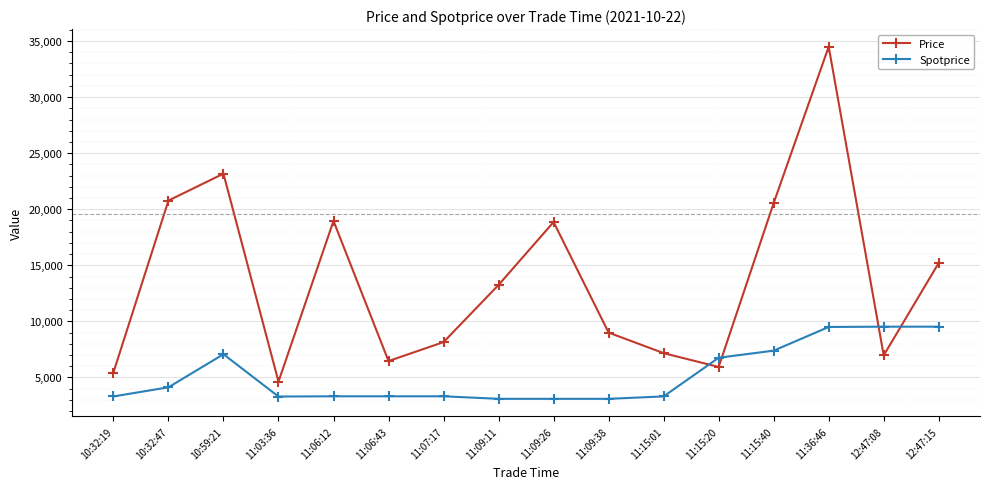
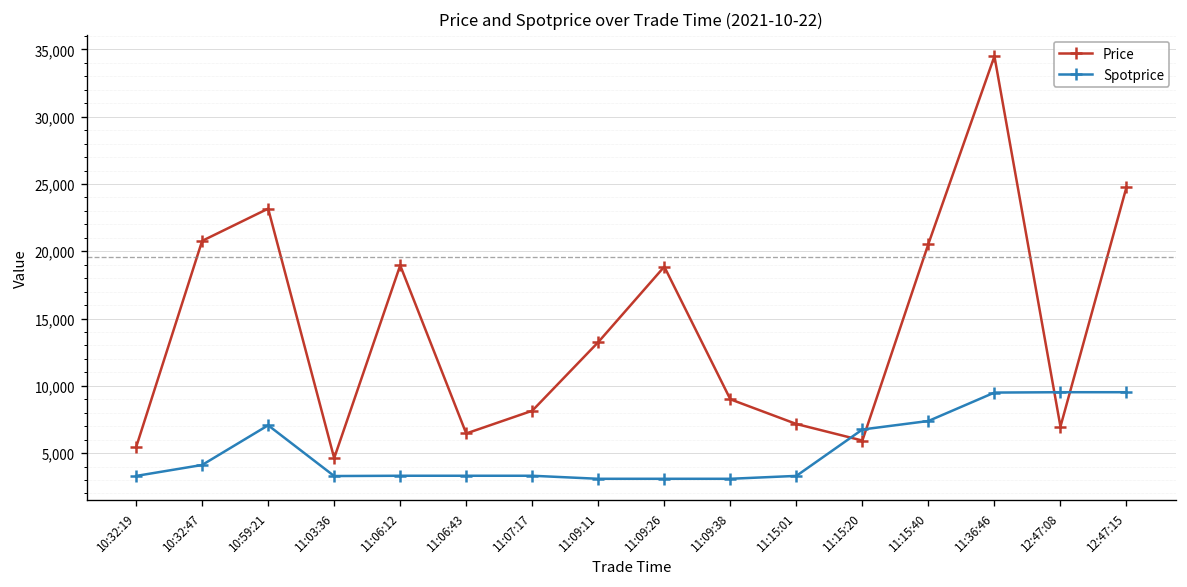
  {
    "Price": {
      "10:32:19": "5,400",
      "10:32:47": "20,800",
      "10:59:21": "23,200",
      "11:03:36": "4,600",
      "11:06:12": "19,000",
      "11:06:43": "6,500",
      "11:07:17": "8,200",
      "11:09:11": "13,300",
      "11:09:26": "18,900",
      "11:09:38": "9,000",
      "11:15:01": "7,200",
      "11:15:20": "5,900",
      "11:15:40": "20,600",
      "11:36:46": "34,500",
      "12:47:08": "7,000",
-     "12:47:15": "15,200"
+     "12:47:15": "24,800"
    },
    "Spotprice": {
      "10:32:19": "3,300",
      "10:32:47": "4,100",
      "10:59:21": "7,100",
      "11:03:36": "3,300",
      "11:06:12": "3,300",
      "11:06:43": "3,300",
      "11:07:17": "3,300",
      "11:09:11": "3,100",
      "11:09:26": "3,100",
      "11:09:38": "3,100",
      "11:15:01": "3,300",
      "11:15:20": "6,800",
      "11:15:40": "7,400",
      "11:36:46": "9,500",
      "12:47:08": "9,500",
      "12:47:15": "9,500"
    }
  }
